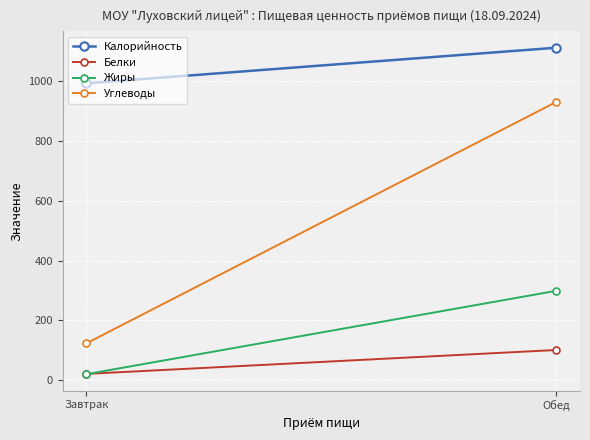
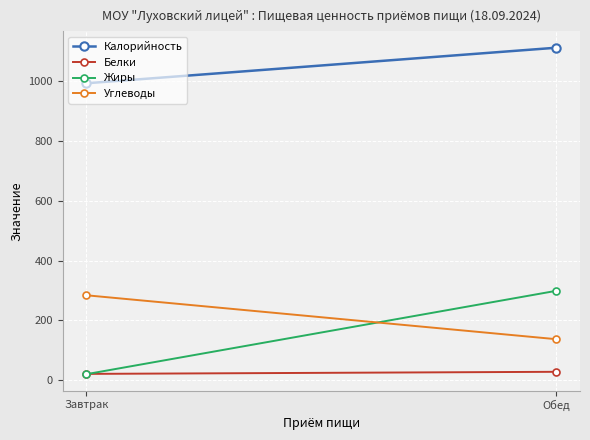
  {
    "Калорийность": {
      "Обед": 1110
    },
    "Белки": {
-     "Обед": 100
+     "Обед": 30
    },
    "Жиры": {
      "Обед": 300
    },
    "Углеводы": {
-     "Завтрак": 120,
-     "Обед": 930
+     "Завтрак": 280,
+     "Обед": 140
    }
  }
